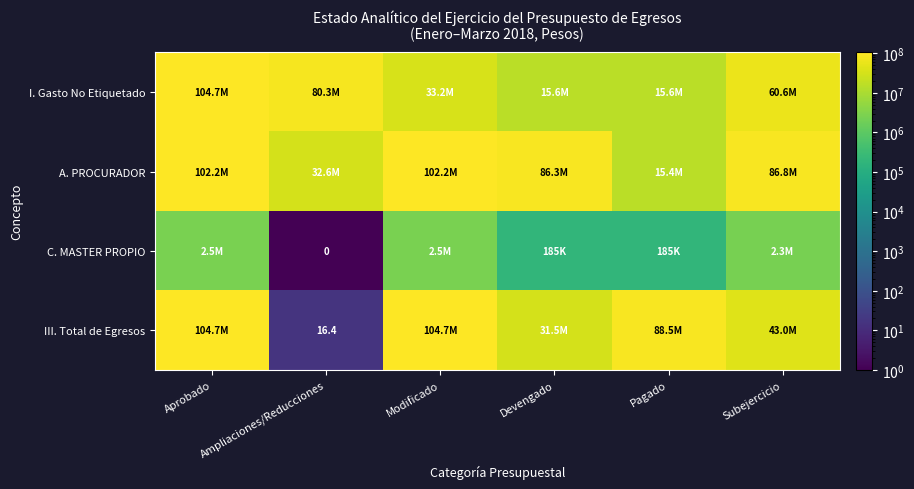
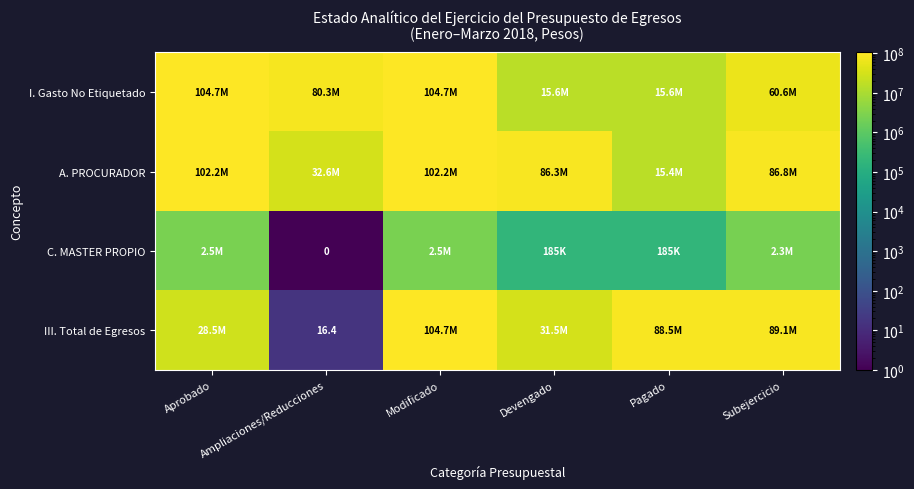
  {
    "I. Gasto No Etiquetado": {
      "Aprobado": "104.7M",
      "Ampliaciones/Reducciones": "80.3M",
-     "Modificado": "33.2M",
+     "Modificado": "104.7M",
      "Devengado": "15.6M",
      "Pagado": "15.6M",
      "Subejercicio": "60.6M"
    },
    "A. PROCURADOR": {
      "Aprobado": "102.2M",
      "Ampliaciones/Reducciones": "32.6M",
      "Modificado": "102.2M",
      "Devengado": "86.3M",
      "Pagado": "15.4M",
      "Subejercicio": "86.8M"
    },
    "C. MASTER PROPIO": {
      "Aprobado": "2.5M",
      "Ampliaciones/Reducciones": "0",
      "Modificado": "2.5M",
      "Devengado": "185K",
      "Pagado": "185K",
      "Subejercicio": "2.3M"
    },
    "III. Total de Egresos": {
-     "Aprobado": "104.7M",
+     "Aprobado": "28.5M",
      "Ampliaciones/Reducciones": "16.4",
      "Modificado": "104.7M",
      "Devengado": "31.5M",
      "Pagado": "88.5M",
-     "Subejercicio": "43.0M"
+     "Subejercicio": "89.1M"
    }
  }
